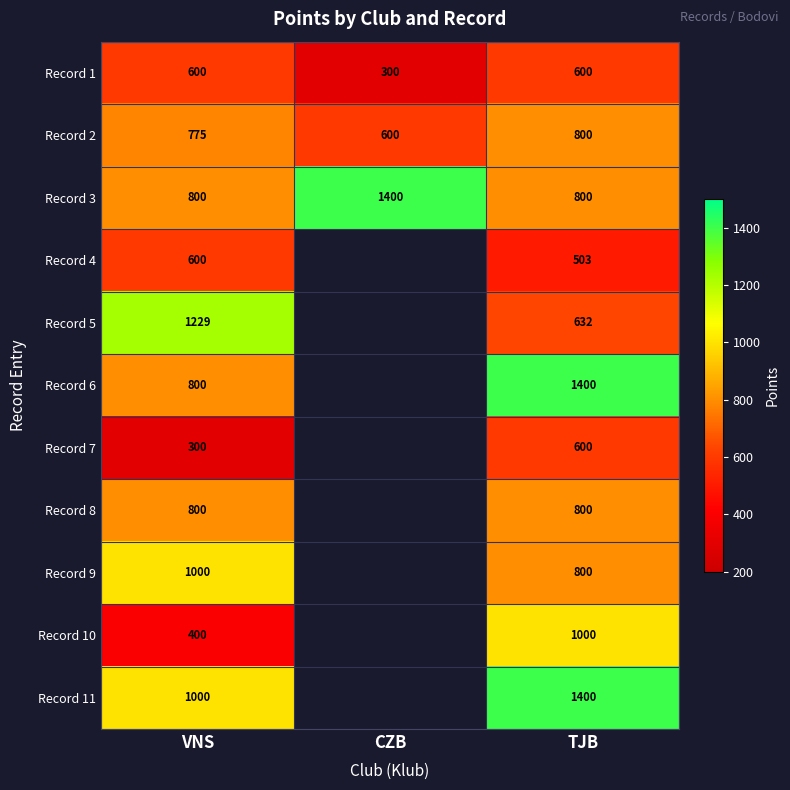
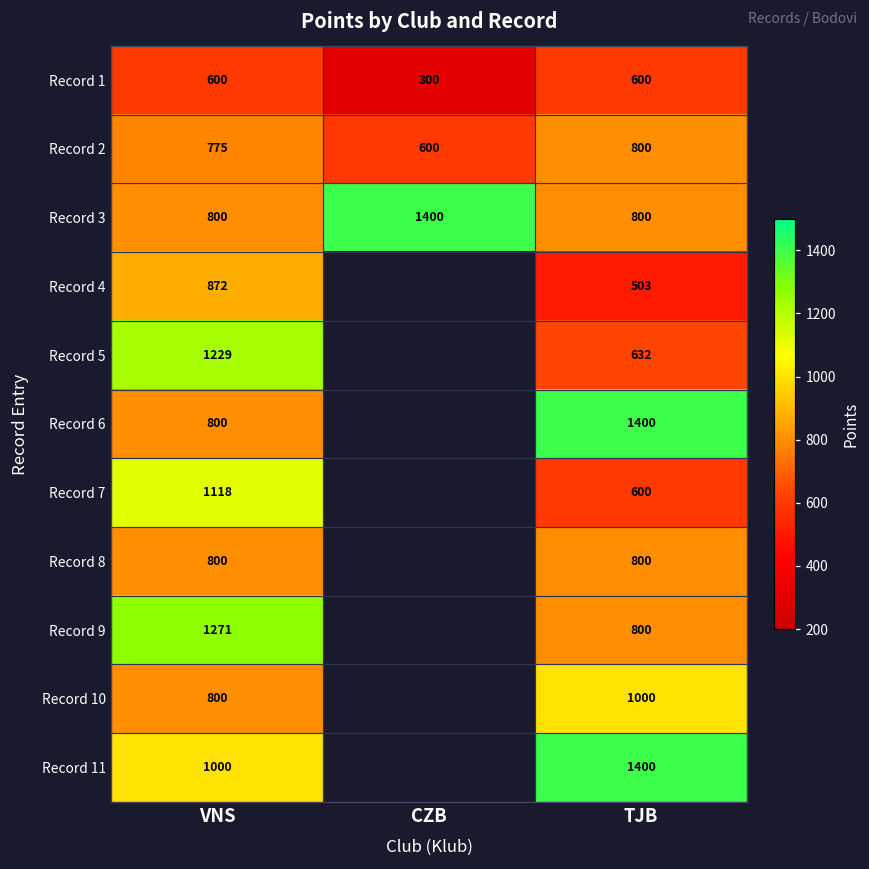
  {
    "Record 1": {
      "VNS": 600,
      "CZB": 300,
      "TJB": 600
    },
    "Record 2": {
      "VNS": 775,
      "CZB": 600,
      "TJB": 800
    },
    "Record 3": {
      "VNS": 800,
      "CZB": 1400,
      "TJB": 800
    },
    "Record 4": {
-     "VNS": 600,
+     "VNS": 872,
      "TJB": 503
    },
    "Record 5": {
      "VNS": 1229,
      "TJB": 632
    },
    "Record 6": {
      "VNS": 800,
      "TJB": 1400
    },
    "Record 7": {
-     "VNS": 300,
+     "VNS": 1118,
      "TJB": 600
    },
    "Record 8": {
      "VNS": 800,
      "TJB": 800
    },
    "Record 9": {
-     "VNS": 1000,
+     "VNS": 1271,
      "TJB": 800
    },
    "Record 10": {
-     "VNS": 400,
+     "VNS": 800,
      "TJB": 1000
    },
    "Record 11": {
      "VNS": 1000,
      "TJB": 1400
    }
  }
